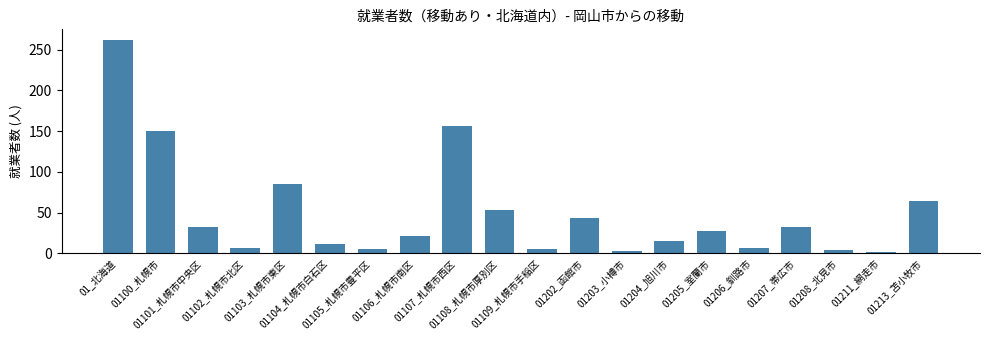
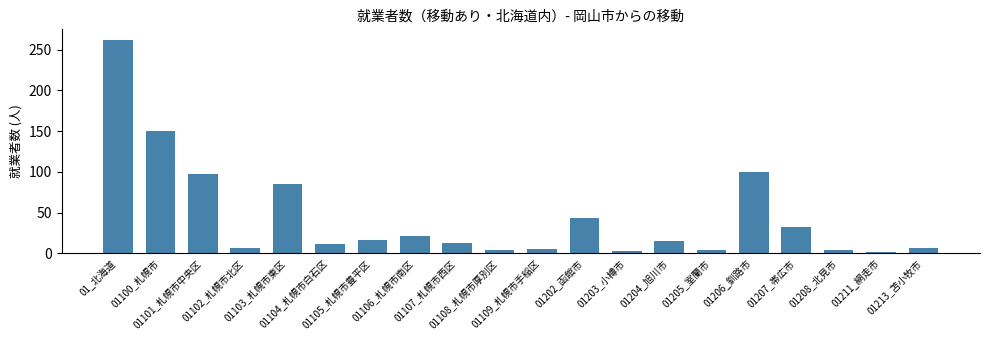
  {
    "01_北海道": 260,
    "01100_札幌市": 150,
-   "01101_札幌市中央区": 30,
+   "01101_札幌市中央区": 100,
    "01102_札幌市北区": 10,
    "01103_札幌市東区": 90,
    "01104_札幌市白石区": 10,
-   "01105_札幌市豊平区": 10,
+   "01105_札幌市豊平区": 20,
    "01106_札幌市南区": 20,
-   "01107_札幌市西区": 160,
-   "01108_札幌市厚別区": 50,
+   "01107_札幌市西区": 10,
+   "01108_札幌市厚別区": 0,
    "01109_札幌市手稲区": 10,
    "01202_函館市": 40,
    "01204_旭川市": 20,
-   "01205_室蘭市": 30,
-   "01206_釧路市": 10,
+   "01205_室蘭市": 0,
+   "01206_釧路市": 100,
    "01207_帯広市": 30,
    "01208_北見市": 0,
-   "01213_苫小牧市": 60
+   "01213_苫小牧市": 10
  }
